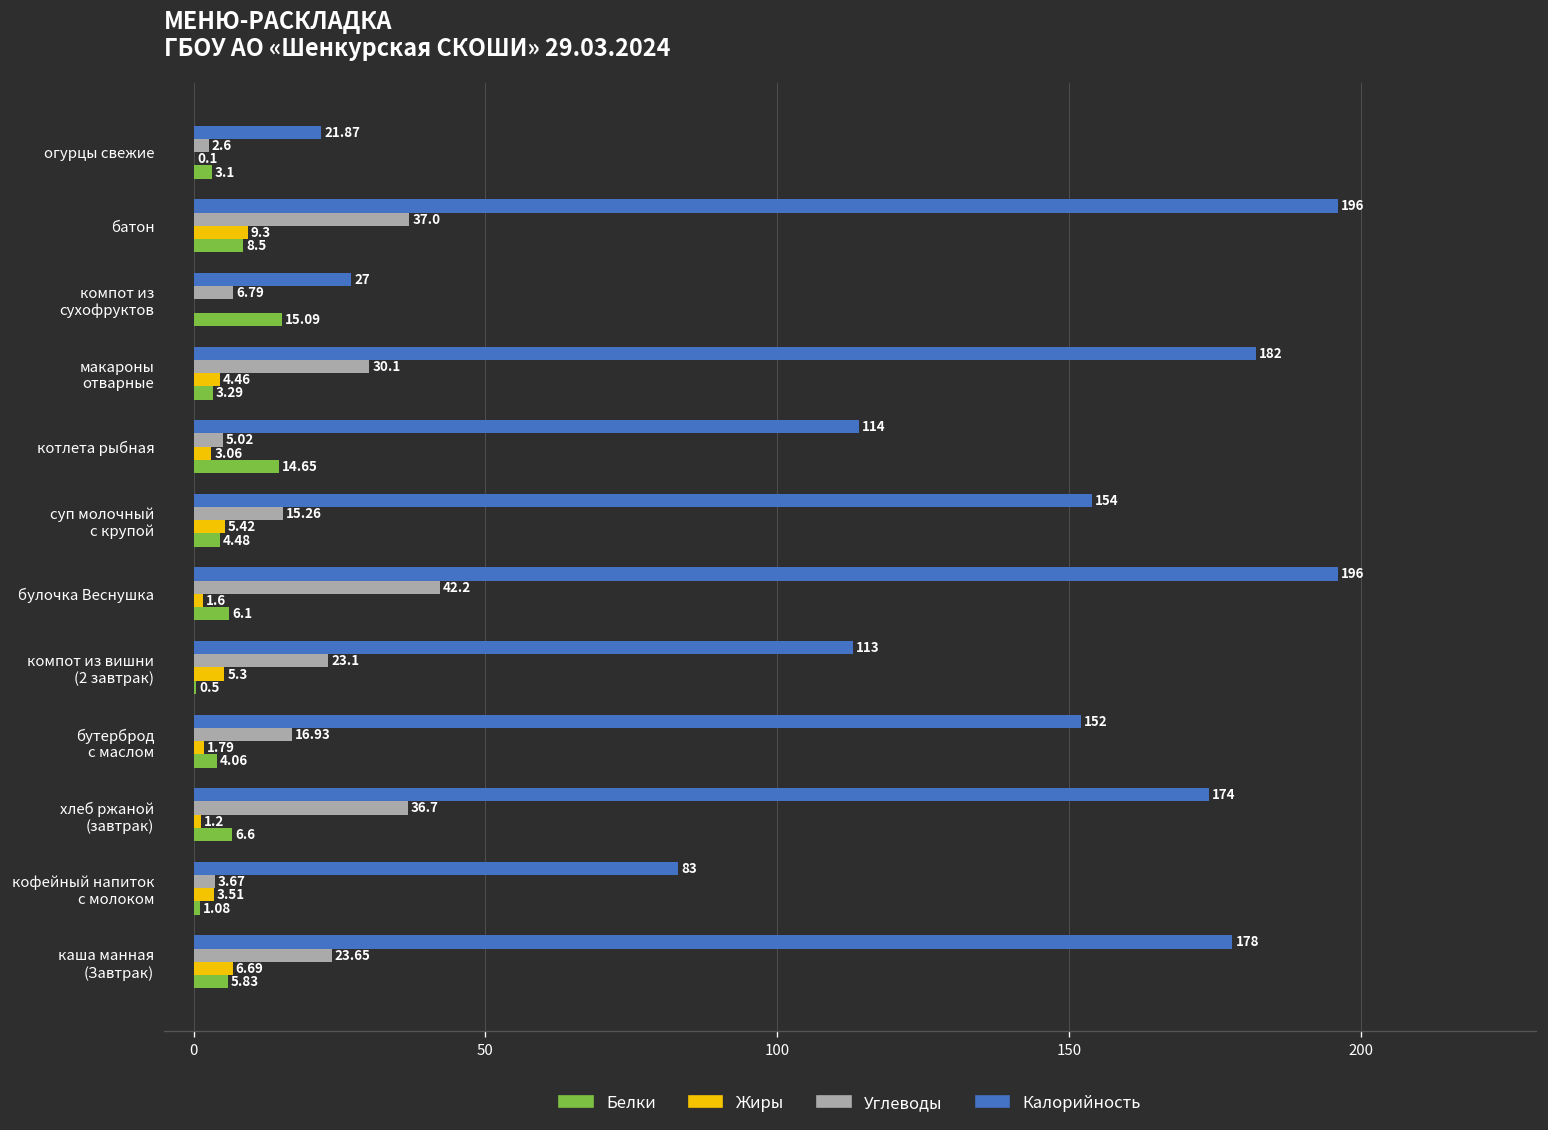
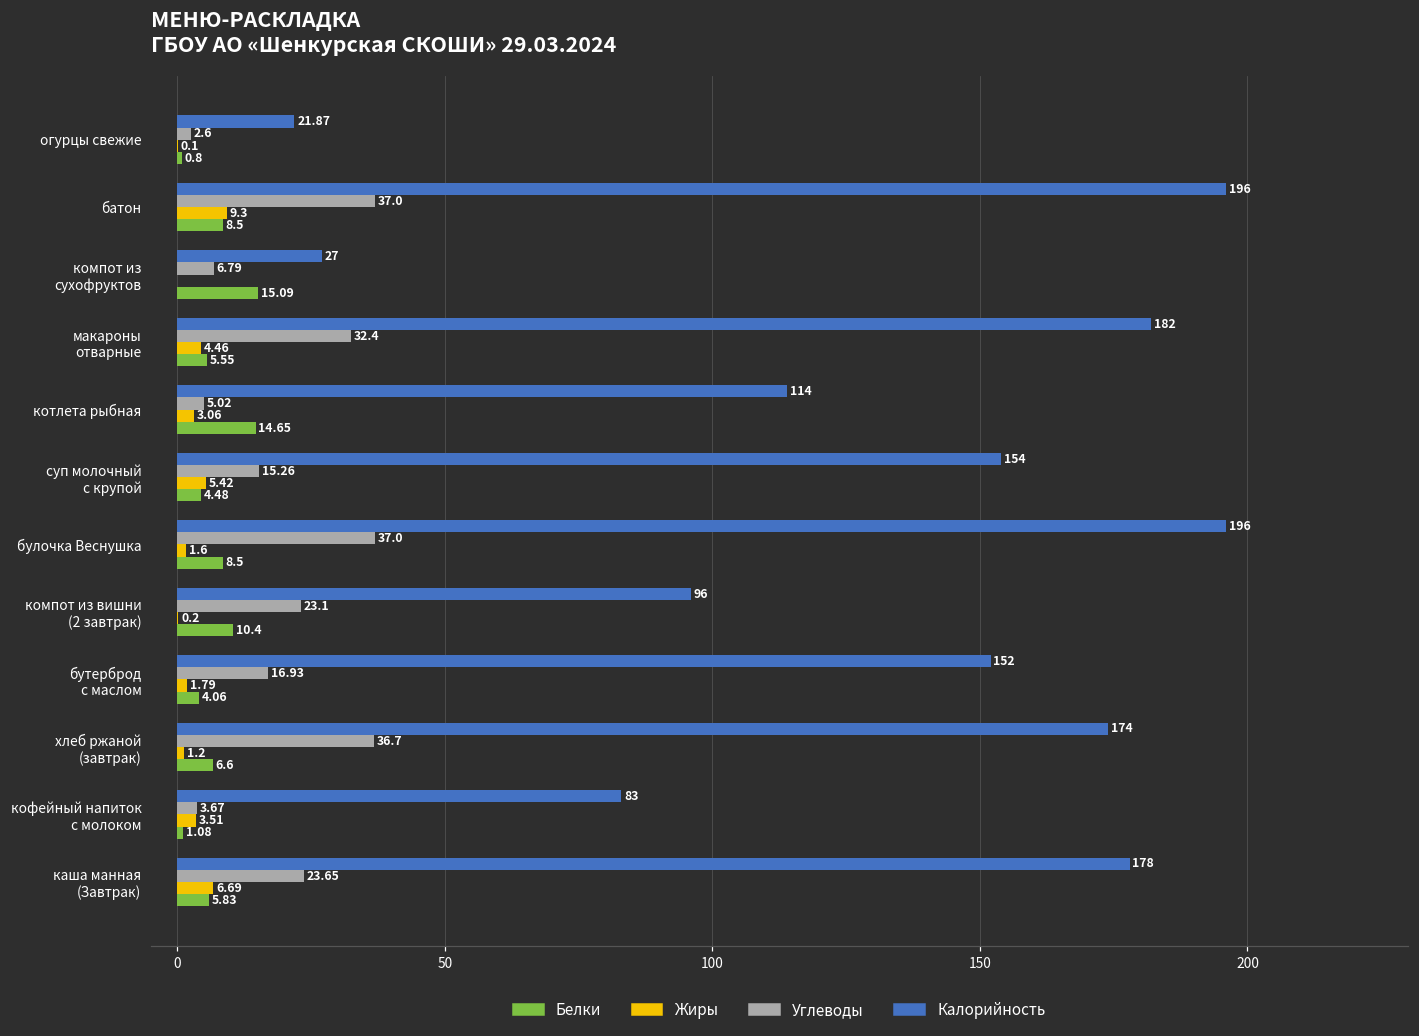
  {
    "Белки": {
-     "огурцы свежие": 3.1,
+     "огурцы свежие": 0.8,
      "батон": 8.5,
      "компот из сухофруктов": 15.09,
-     "макароны отварные": 3.29,
+     "макароны отварные": 5.55,
      "котлета рыбная": 14.65,
      "суп молочный с крупой": 4.48,
-     "булочка Веснушка": 6.1,
-     "компот из вишни (2 завтрак)": 0.5,
+     "булочка Веснушка": 8.5,
+     "компот из вишни (2 завтрак)": 10.4,
      "бутерброд с маслом": 4.06,
      "хлеб ржаной (завтрак)": 6.6,
      "кофейный напиток с молоком": 1.08,
      "каша манная (Завтрак)": 5.83
    },
    "Жиры": {
      "огурцы свежие": 0.1,
      "батон": 9.3,
      "макароны отварные": 4.46,
      "котлета рыбная": 3.06,
      "суп молочный с крупой": 5.42,
      "булочка Веснушка": 1.6,
-     "компот из вишни (2 завтрак)": 5.3,
+     "компот из вишни (2 завтрак)": 0.2,
      "бутерброд с маслом": 1.79,
      "хлеб ржаной (завтрак)": 1.2,
      "кофейный напиток с молоком": 3.51,
      "каша манная (Завтрак)": 6.69
    },
    "Углеводы": {
      "огурцы свежие": 2.6,
      "батон": 37.0,
      "компот из сухофруктов": 6.79,
-     "макароны отварные": 30.1,
+     "макароны отварные": 32.4,
      "котлета рыбная": 5.02,
      "суп молочный с крупой": 15.26,
-     "булочка Веснушка": 42.2,
+     "булочка Веснушка": 37.0,
      "компот из вишни (2 завтрак)": 23.1,
      "бутерброд с маслом": 16.93,
      "хлеб ржаной (завтрак)": 36.7,
      "кофейный напиток с молоком": 3.67,
      "каша манная (Завтрак)": 23.65
    },
    "Калорийность": {
      "огурцы свежие": 21.87,
      "батон": 196,
      "компот из сухофруктов": 27,
      "макароны отварные": 182,
      "котлета рыбная": 114,
      "суп молочный с крупой": 154,
      "булочка Веснушка": 196,
-     "компот из вишни (2 завтрак)": 113,
+     "компот из вишни (2 завтрак)": 96,
      "бутерброд с маслом": 152,
      "хлеб ржаной (завтрак)": 174,
      "кофейный напиток с молоком": 83,
      "каша манная (Завтрак)": 178
    }
  }
